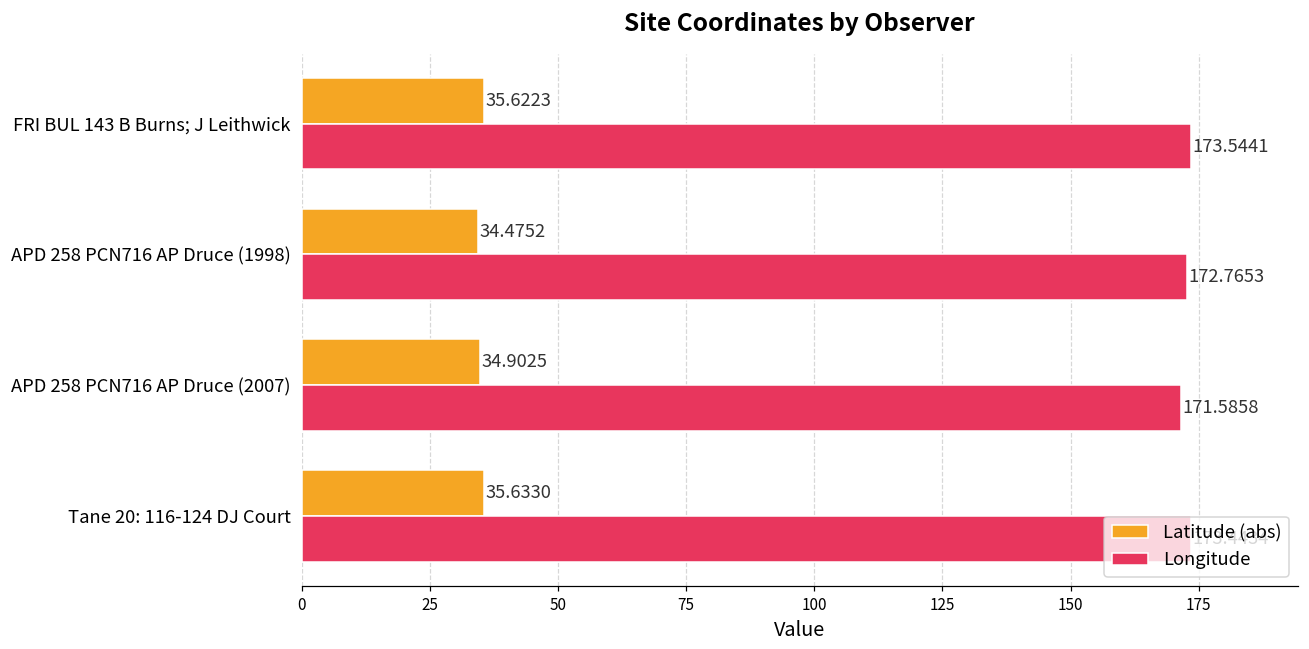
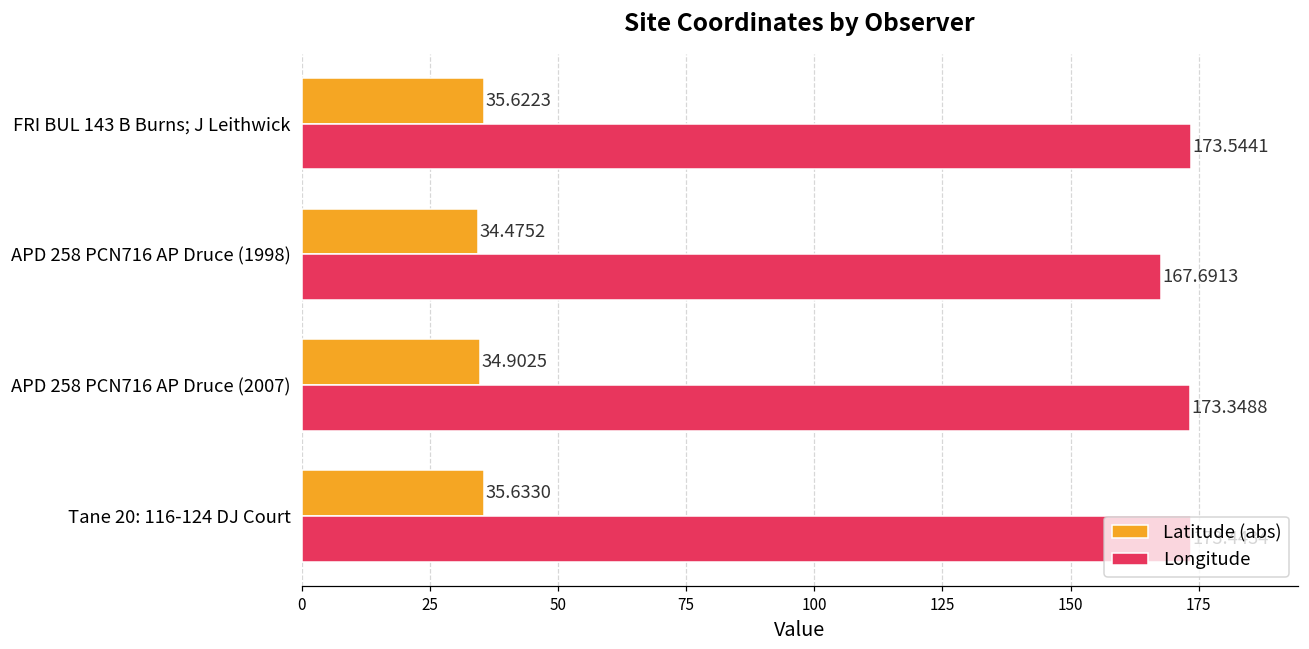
  {
    "Latitude (abs)": {
      "FRI BUL 143 B Burns; J Leithwick": 35.6223,
      "APD 258 PCN716 AP Druce (1998)": 34.4752,
      "APD 258 PCN716 AP Druce (2007)": 34.9025,
      "Tane 20: 116-124 DJ Court": 35.6330
    },
    "Longitude": {
      "FRI BUL 143 B Burns; J Leithwick": 173.5441,
-     "APD 258 PCN716 AP Druce (1998)": 172.7653,
-     "APD 258 PCN716 AP Druce (2007)": 171.5858
+     "APD 258 PCN716 AP Druce (1998)": 167.6913,
+     "APD 258 PCN716 AP Druce (2007)": 173.3488
    }
  }
